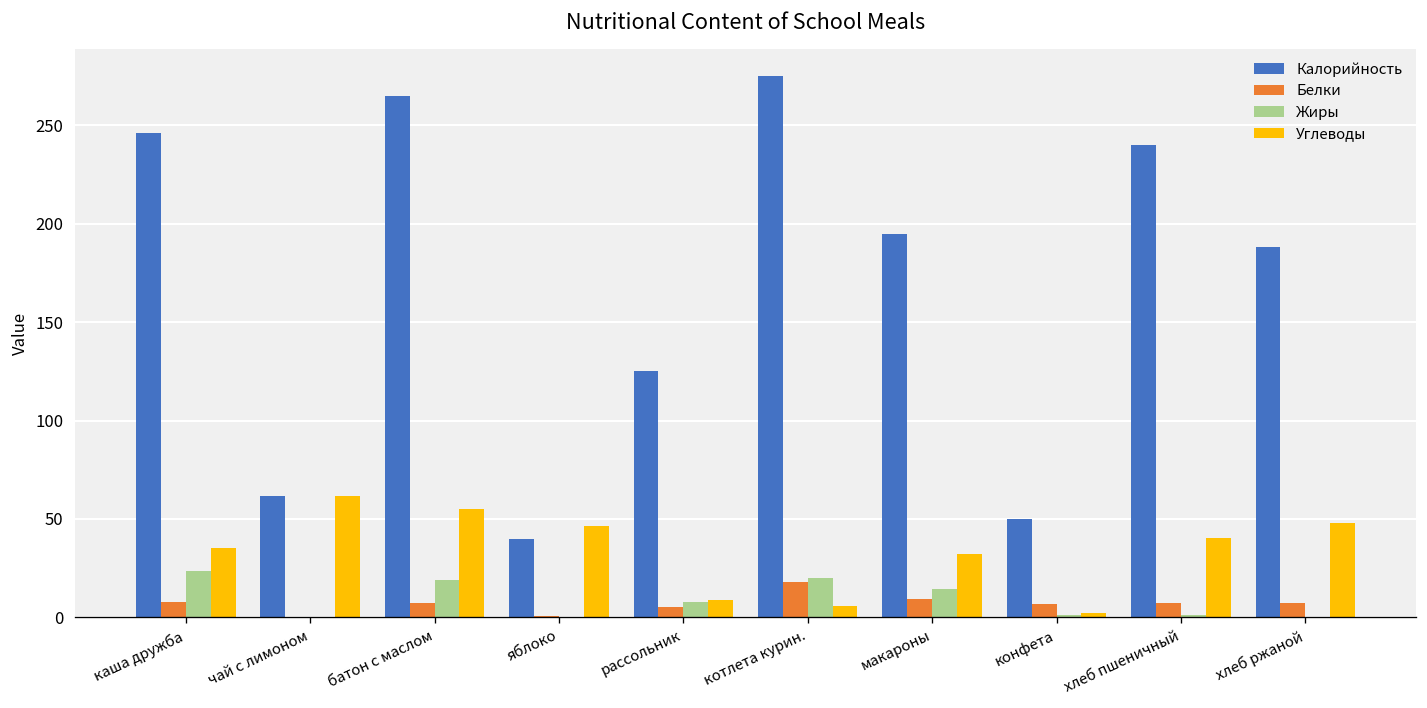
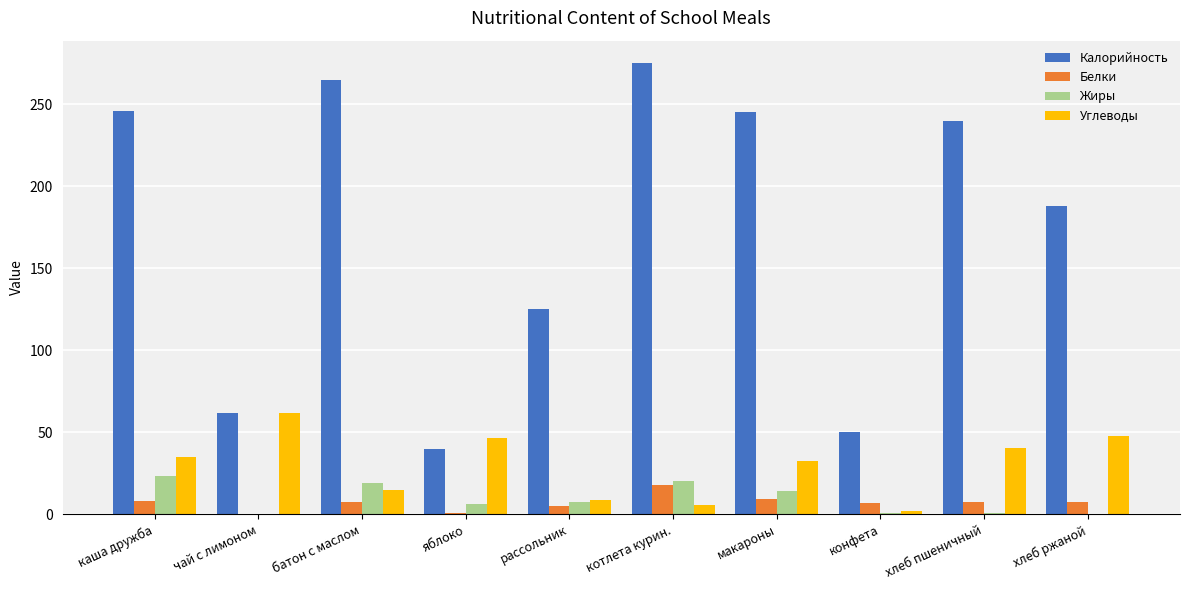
  {
    "Калорийность": {
      "каша дружба": 246,
      "чай с лимоном": 62,
      "батон с маслом": 265,
      "яблоко": 40,
      "рассольник": 125,
      "котлета курин.": 275,
-     "макароны": 195,
+     "макароны": 245,
      "конфета": 50,
      "хлеб пшеничный": 240,
      "хлеб ржаной": 188
    },
    "Белки": {
      "каша дружба": 8,
      "батон с маслом": 8,
      "рассольник": 5,
      "котлета курин.": 18,
      "макароны": 10,
      "конфета": 7,
      "хлеб пшеничный": 8,
      "хлеб ржаной": 8
    },
    "Жиры": {
      "каша дружба": 24,
      "батон с маслом": 19,
-     "яблоко": 0,
+     "яблоко": 7,
      "рассольник": 8,
      "котлета курин.": 20,
      "макароны": 14
    },
    "Углеводы": {
      "каша дружба": 35,
      "чай с лимоном": 62,
-     "батон с маслом": 55,
+     "батон с маслом": 15,
      "яблоко": 46,
      "рассольник": 9,
      "котлета курин.": 6,
      "макароны": 32,
      "конфета": 2,
      "хлеб пшеничный": 41,
      "хлеб ржаной": 48
    }
  }
